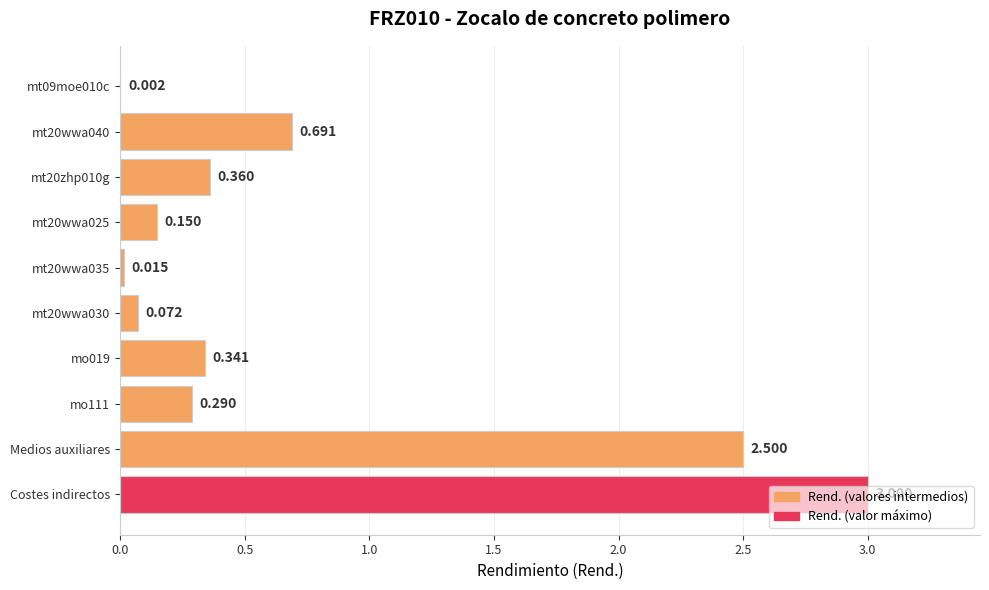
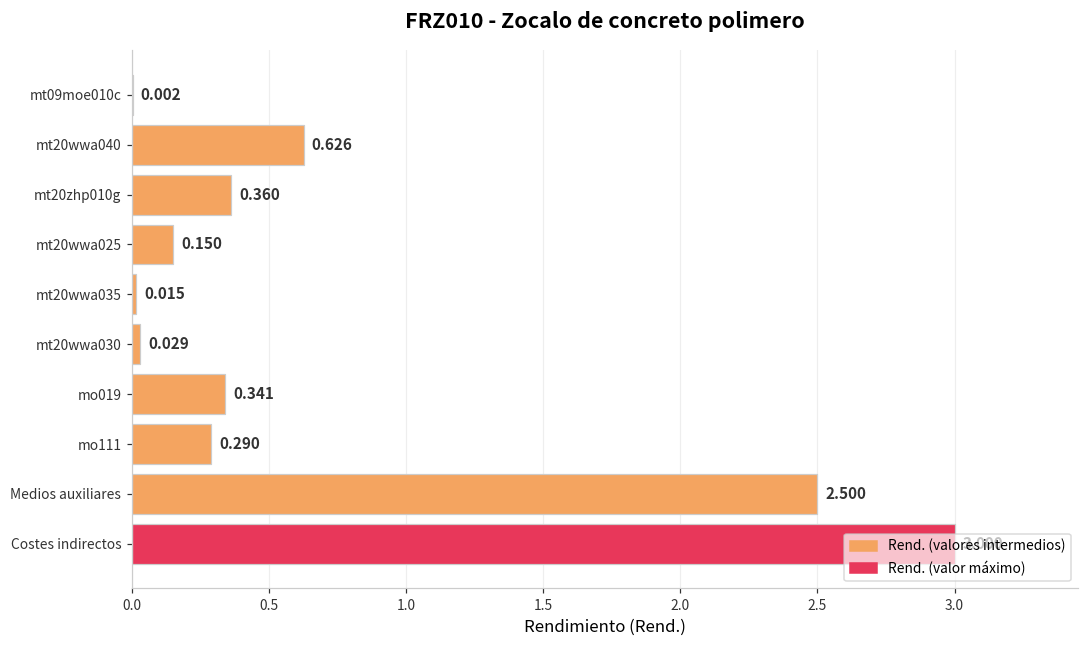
  {
    "mt09moe010c": 0.002,
-   "mt20wwa040": 0.691,
+   "mt20wwa040": 0.626,
    "mt20zhp010g": 0.360,
    "mt20wwa025": 0.150,
    "mt20wwa035": 0.015,
-   "mt20wwa030": 0.072,
+   "mt20wwa030": 0.029,
    "mo019": 0.341,
    "mo111": 0.290,
    "Medios auxiliares": 2.500
  }
